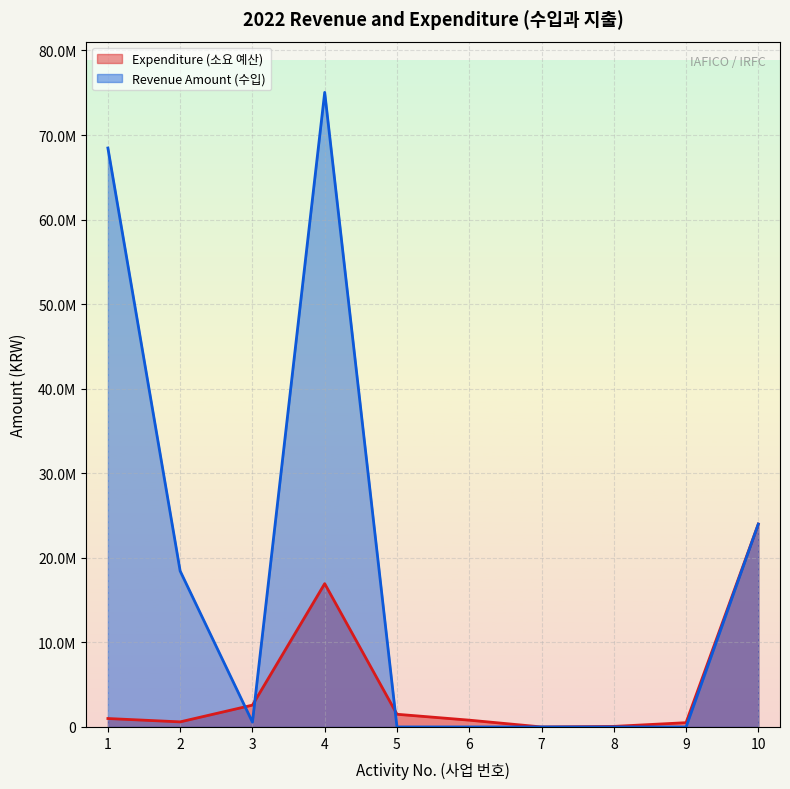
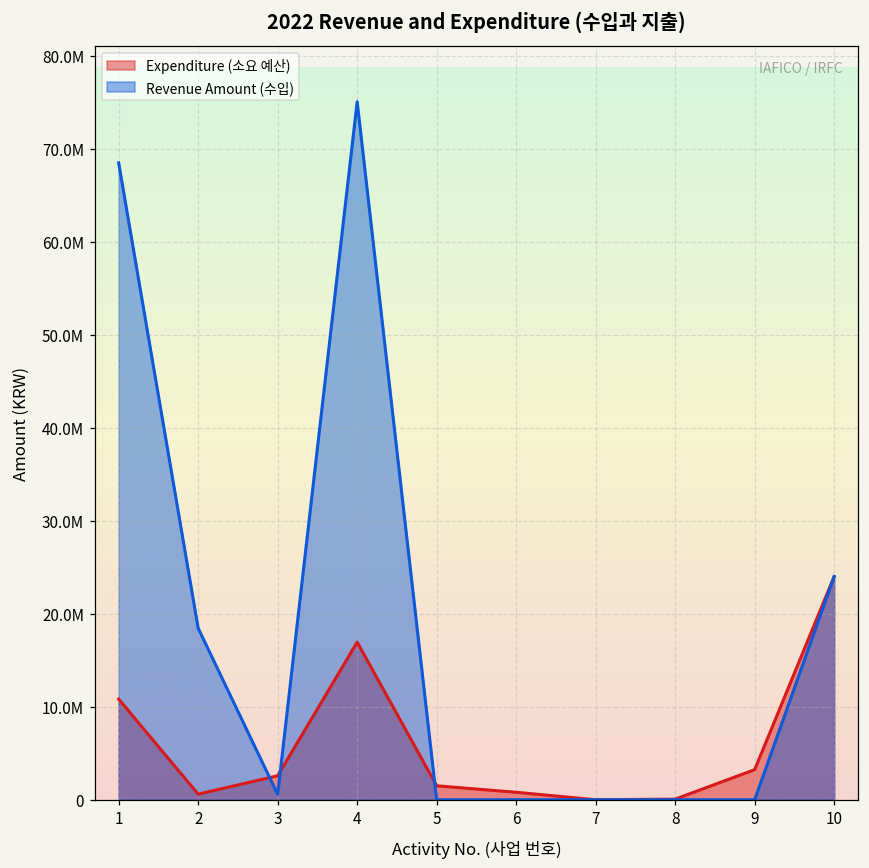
  {
    "Expenditure (소요 예산)": {
-     "1": 1000000,
+     "1": 11000000,
      "2": 1000000,
      "3": 3000000,
      "4": 17000000,
      "5": 2000000,
      "6": 1000000,
-     "9": 1000000
+     "9": 3000000
    },
    "Revenue Amount (수입)": {
      "1": 68000000,
      "2": 18000000,
      "3": 1000000,
      "4": 75000000,
      "5": 0,
      "6": 0,
      "9": 0
    }
  }
